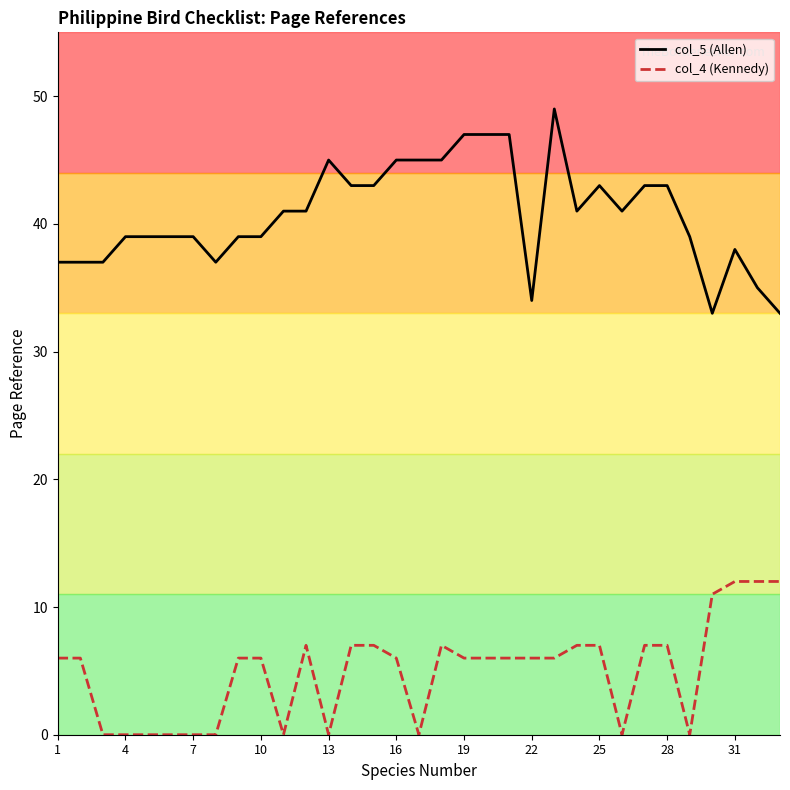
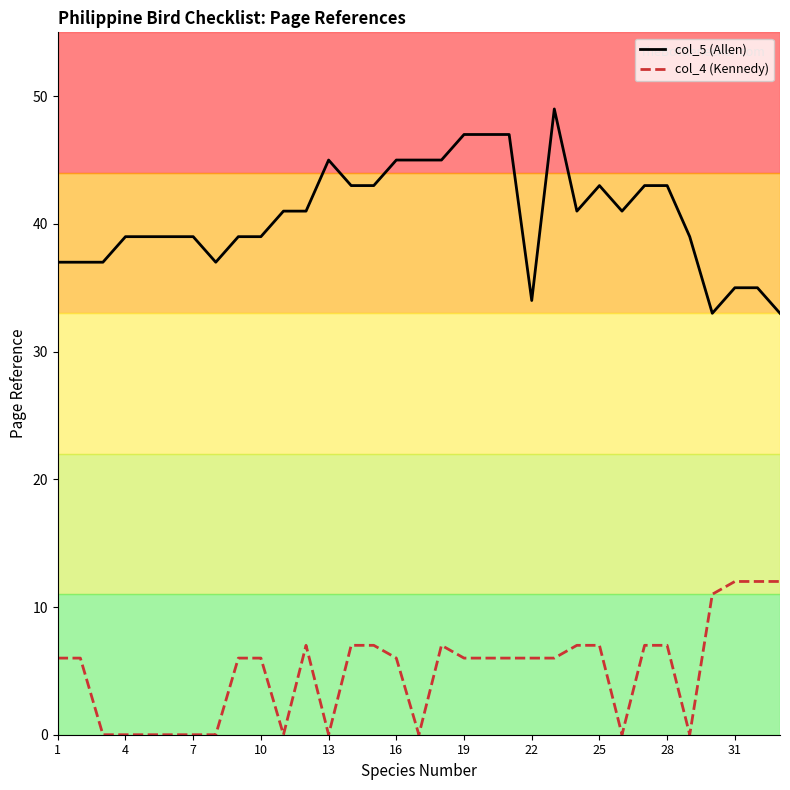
  {
    "col_5 (Allen)": {
      "1": 37,
      "4": 39,
      "7": 39,
      "10": 39,
      "13": 45,
      "16": 45,
      "19": 47,
      "22": 34,
      "25": 43,
      "28": 43,
-     "31": 38
+     "31": 35
    },
    "col_4 (Kennedy)": {
      "1": 6,
      "4": 0,
      "7": 0,
      "10": 6,
      "13": 0,
      "16": 6,
      "19": 6,
      "22": 6,
      "25": 7,
      "28": 7,
      "31": 12
    }
  }
